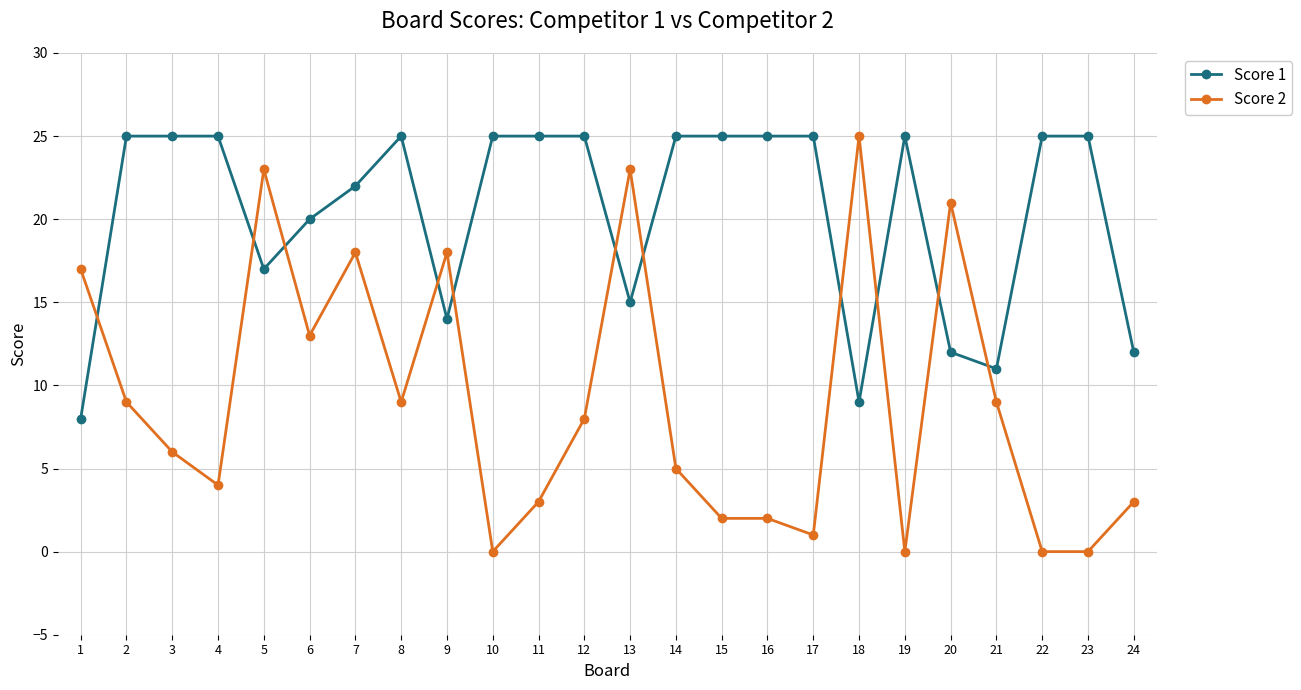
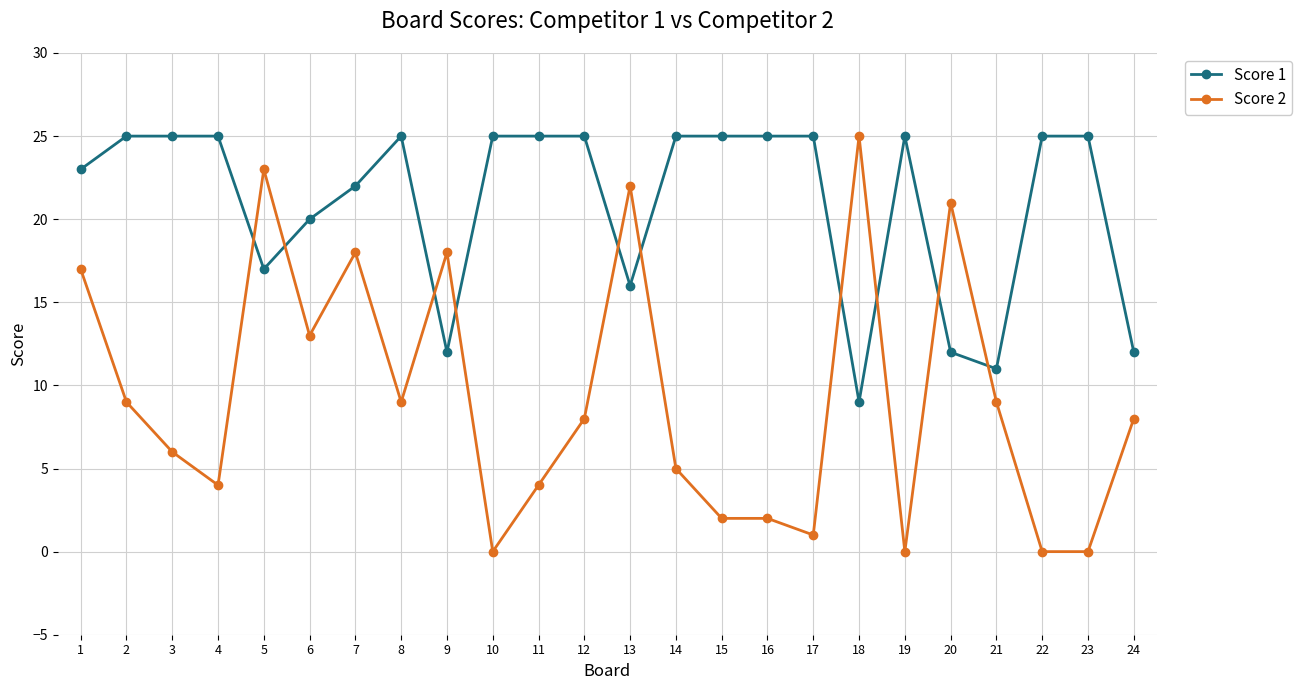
  {
    "Score 1": {
-     "1": 8,
+     "1": 23,
      "2": 25,
      "3": 25,
      "4": 25,
      "5": 17,
      "6": 20,
      "7": 22,
      "8": 25,
-     "9": 14,
+     "9": 12,
      "10": 25,
      "11": 25,
      "12": 25,
-     "13": 15,
+     "13": 16,
      "14": 25,
      "15": 25,
      "16": 25,
      "17": 25,
      "18": 9,
      "19": 25,
      "20": 12,
      "21": 11,
      "22": 25,
      "23": 25,
      "24": 12
    },
    "Score 2": {
      "1": 17,
      "2": 9,
      "3": 6,
      "4": 4,
      "5": 23,
      "6": 13,
      "7": 18,
      "8": 9,
      "9": 18,
      "10": 0,
-     "11": 3,
+     "11": 4,
      "12": 8,
-     "13": 23,
+     "13": 22,
      "14": 5,
      "15": 2,
      "16": 2,
      "17": 1,
      "18": 25,
      "19": 0,
      "20": 21,
      "21": 9,
      "22": 0,
      "23": 0,
-     "24": 3
+     "24": 8
    }
  }
